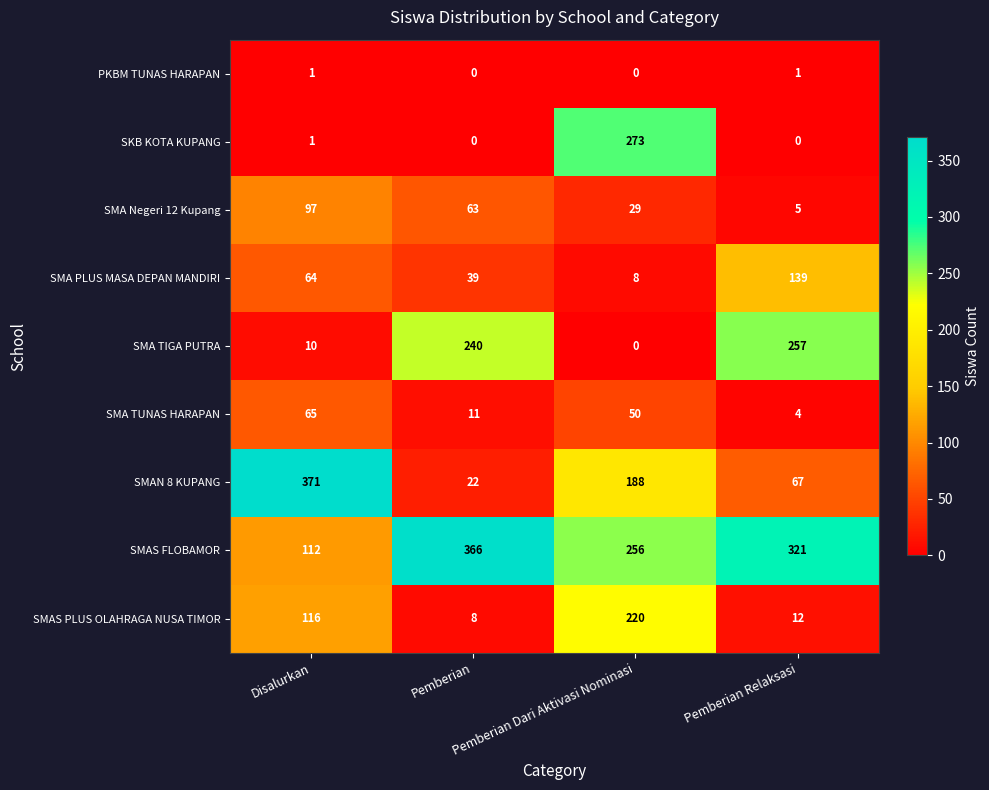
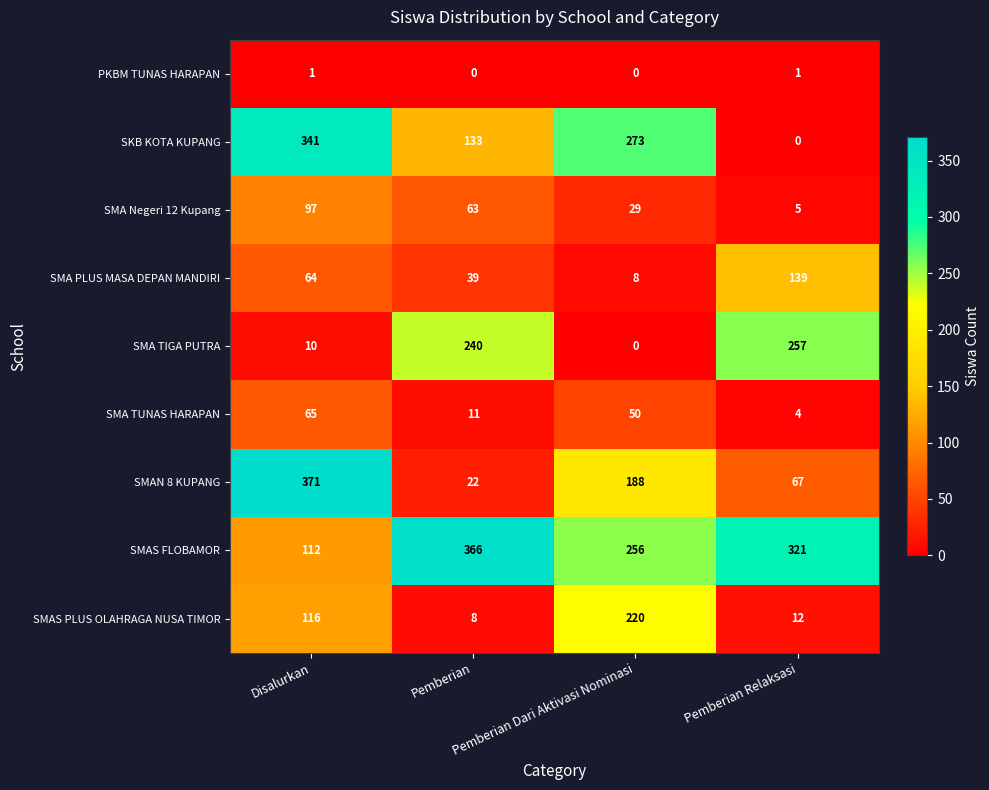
  {
    "PKBM TUNAS HARAPAN": {
      "Disalurkan": 1,
      "Pemberian": 0,
      "Pemberian Dari Aktivasi Nominasi": 0,
      "Pemberian Relaksasi": 1
    },
    "SKB KOTA KUPANG": {
-     "Disalurkan": 1,
-     "Pemberian": 0,
+     "Disalurkan": 341,
+     "Pemberian": 133,
      "Pemberian Dari Aktivasi Nominasi": 273,
      "Pemberian Relaksasi": 0
    },
    "SMA Negeri 12 Kupang": {
      "Disalurkan": 97,
      "Pemberian": 63,
      "Pemberian Dari Aktivasi Nominasi": 29,
      "Pemberian Relaksasi": 5
    },
    "SMA PLUS MASA DEPAN MANDIRI": {
      "Disalurkan": 64,
      "Pemberian": 39,
      "Pemberian Dari Aktivasi Nominasi": 8,
      "Pemberian Relaksasi": 139
    },
    "SMA TIGA PUTRA": {
      "Disalurkan": 10,
      "Pemberian": 240,
      "Pemberian Dari Aktivasi Nominasi": 0,
      "Pemberian Relaksasi": 257
    },
    "SMA TUNAS HARAPAN": {
      "Disalurkan": 65,
      "Pemberian": 11,
      "Pemberian Dari Aktivasi Nominasi": 50,
      "Pemberian Relaksasi": 4
    },
    "SMAN 8 KUPANG": {
      "Disalurkan": 371,
      "Pemberian": 22,
      "Pemberian Dari Aktivasi Nominasi": 188,
      "Pemberian Relaksasi": 67
    },
    "SMAS FLOBAMOR": {
      "Disalurkan": 112,
      "Pemberian": 366,
      "Pemberian Dari Aktivasi Nominasi": 256,
      "Pemberian Relaksasi": 321
    },
    "SMAS PLUS OLAHRAGA NUSA TIMOR": {
      "Disalurkan": 116,
      "Pemberian": 8,
      "Pemberian Dari Aktivasi Nominasi": 220,
      "Pemberian Relaksasi": 12
    }
  }
